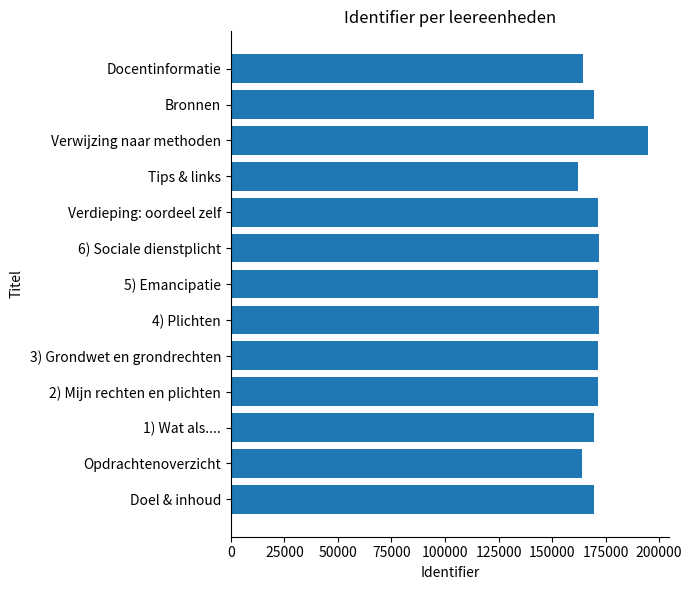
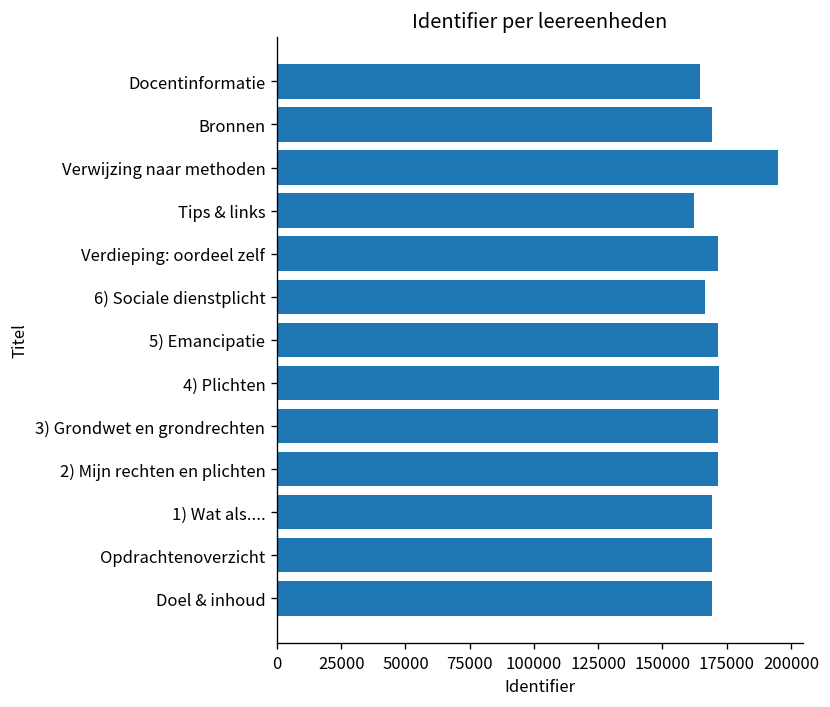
  {
    "Docentinformatie": 165000,
    "Bronnen": 169000,
    "Verwijzing naar methoden": 195000,
    "Tips & links": 162000,
    "Verdieping: oordeel zelf": 172000,
-   "6) Sociale dienstplicht": 172000,
+   "6) Sociale dienstplicht": 166000,
    "5) Emancipatie": 172000,
    "4) Plichten": 172000,
    "3) Grondwet en grondrechten": 172000,
    "2) Mijn rechten en plichten": 172000,
    "1) Wat als....": 169000,
-   "Opdrachtenoverzicht": 164000,
+   "Opdrachtenoverzicht": 169000,
    "Doel & inhoud": 169000
  }
